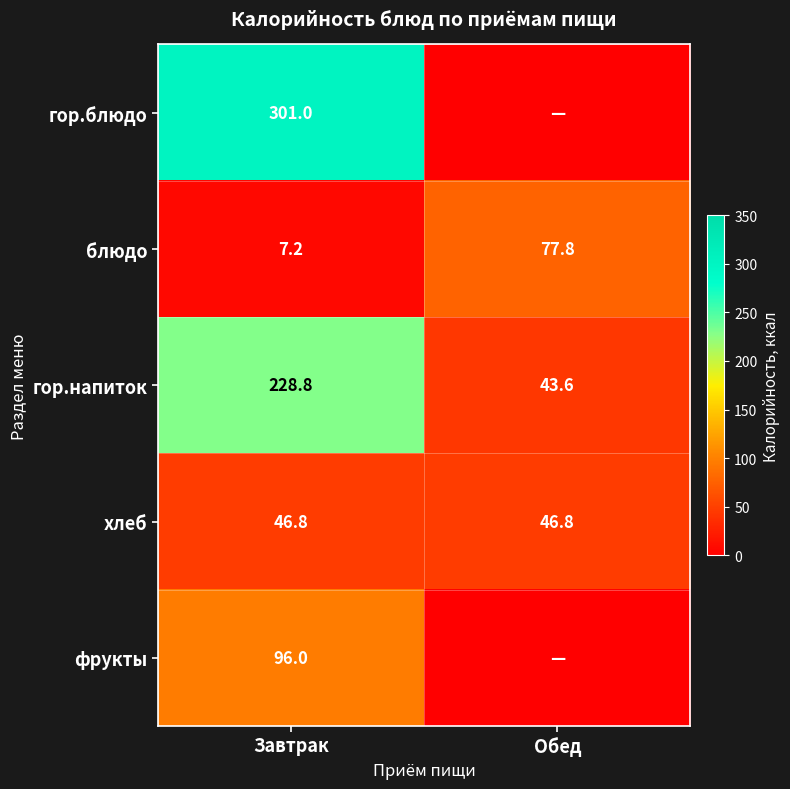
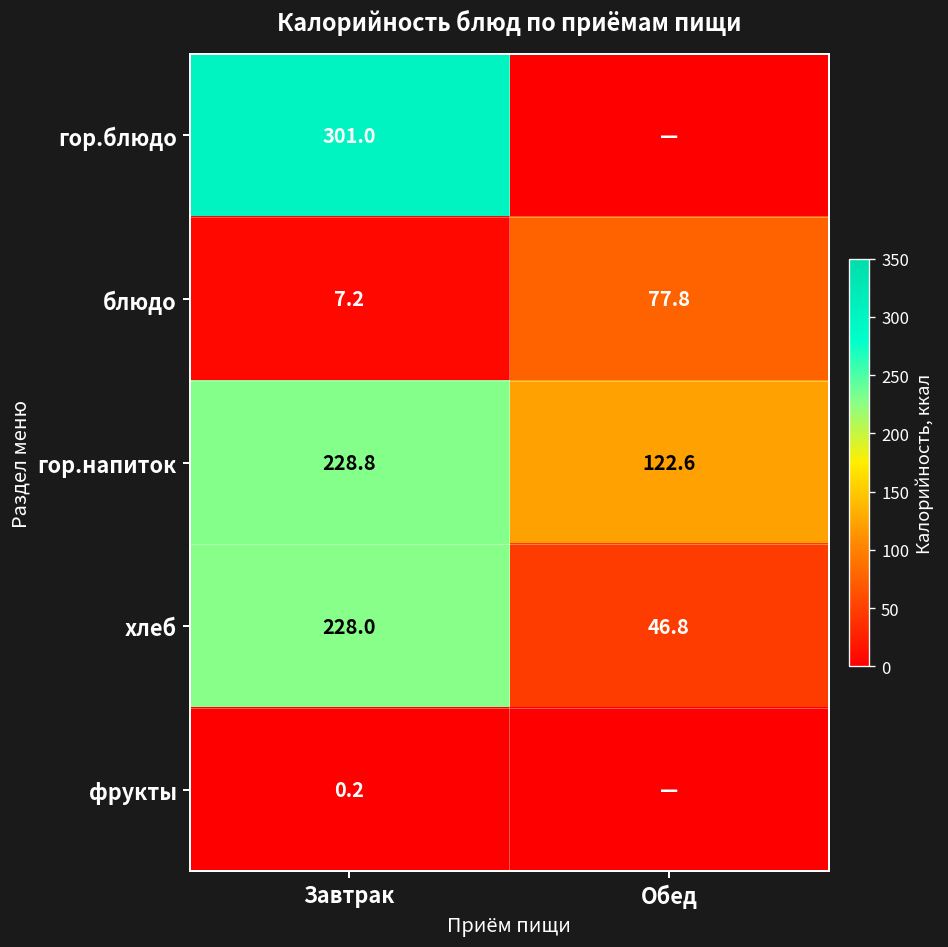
  {
    "гор.блюдо": {
      "Завтрак": 301.0
    },
    "блюдо": {
      "Завтрак": 7.2,
      "Обед": 77.8
    },
    "гор.напиток": {
      "Завтрак": 228.8,
-     "Обед": 43.6
+     "Обед": 122.6
    },
    "хлеб": {
-     "Завтрак": 46.8,
+     "Завтрак": 228.0,
      "Обед": 46.8
    },
    "фрукты": {
-     "Завтрак": 96.0
+     "Завтрак": 0.2
    }
  }
